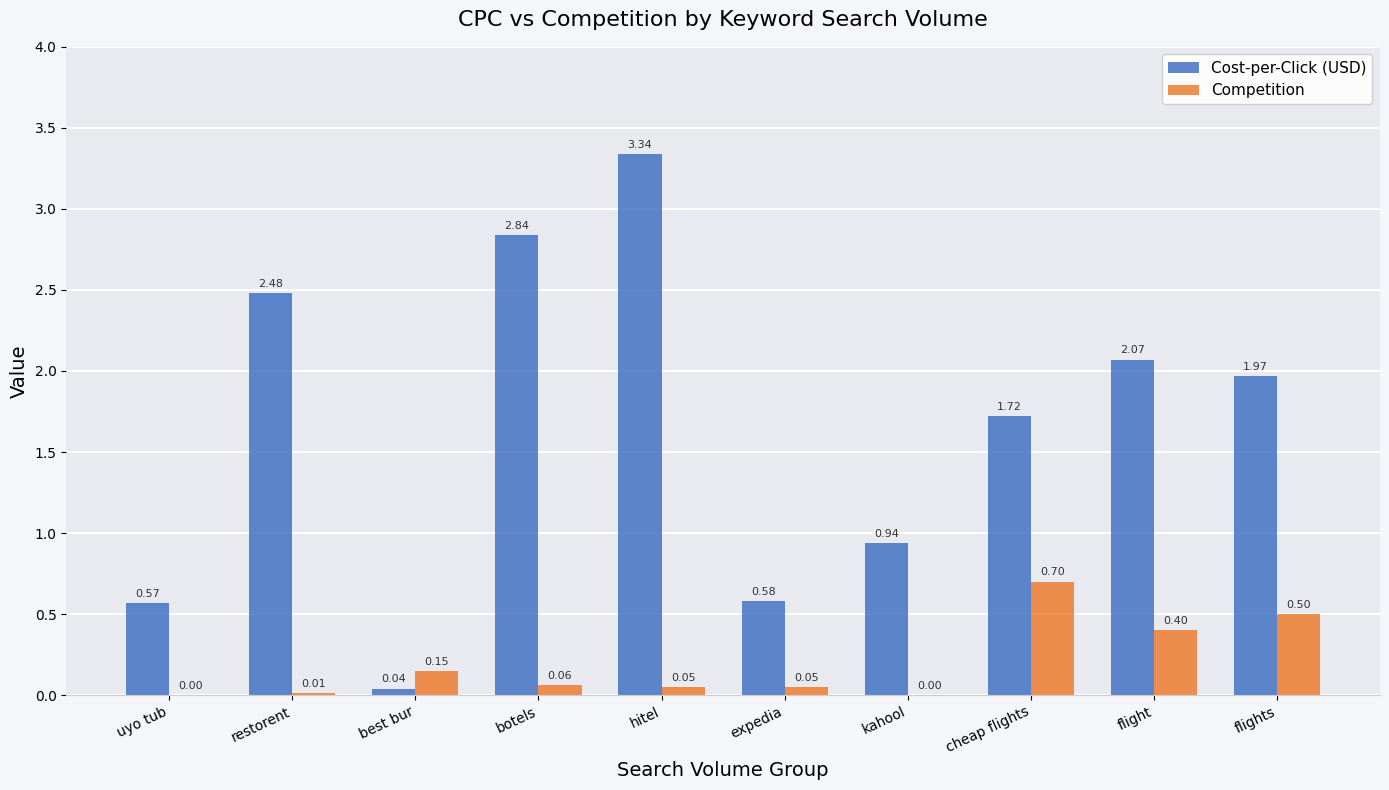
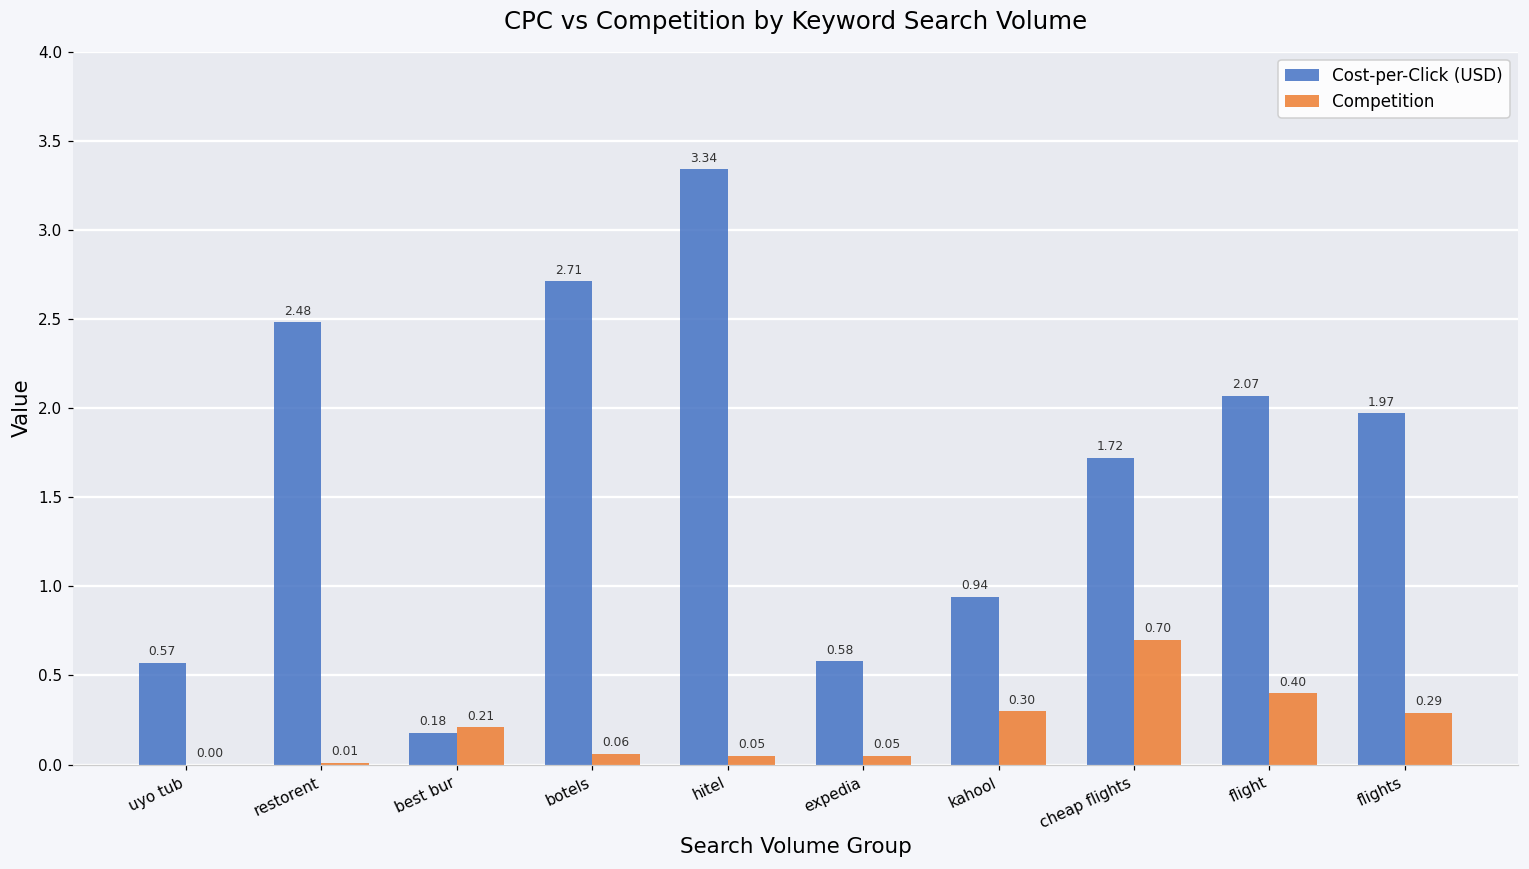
  {
    "Cost-per-Click (USD)": {
      "uyo tub": 0.57,
      "restorent": 2.48,
-     "best bur": 0.04,
-     "botels": 2.84,
+     "best bur": 0.18,
+     "botels": 2.71,
      "hitel": 3.34,
      "expedia": 0.58,
      "kahool": 0.94,
      "cheap flights": 1.72,
      "flight": 2.07,
      "flights": 1.97
    },
    "Competition": {
      "uyo tub": 0.00,
      "restorent": 0.01,
-     "best bur": 0.15,
+     "best bur": 0.21,
      "botels": 0.06,
      "hitel": 0.05,
      "expedia": 0.05,
-     "kahool": 0.00,
+     "kahool": 0.30,
      "cheap flights": 0.70,
      "flight": 0.40,
-     "flights": 0.50
+     "flights": 0.29
    }
  }
